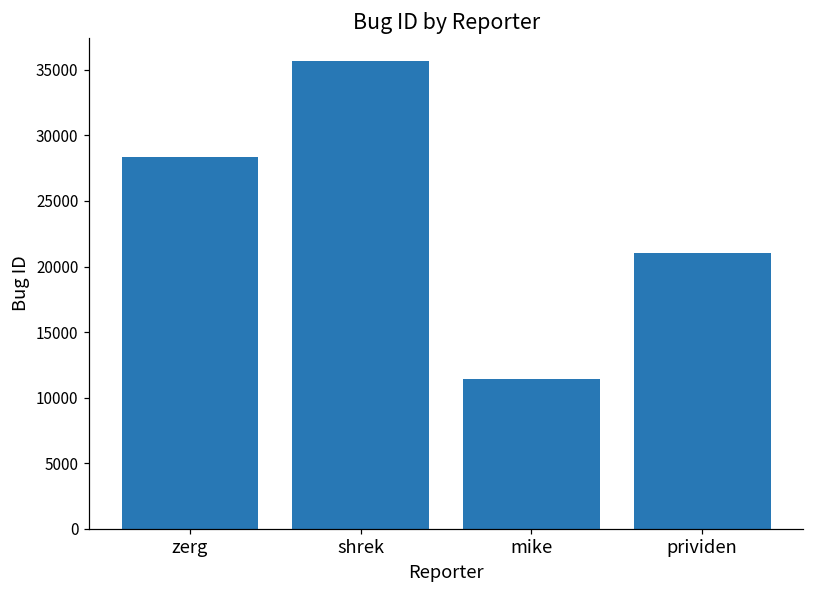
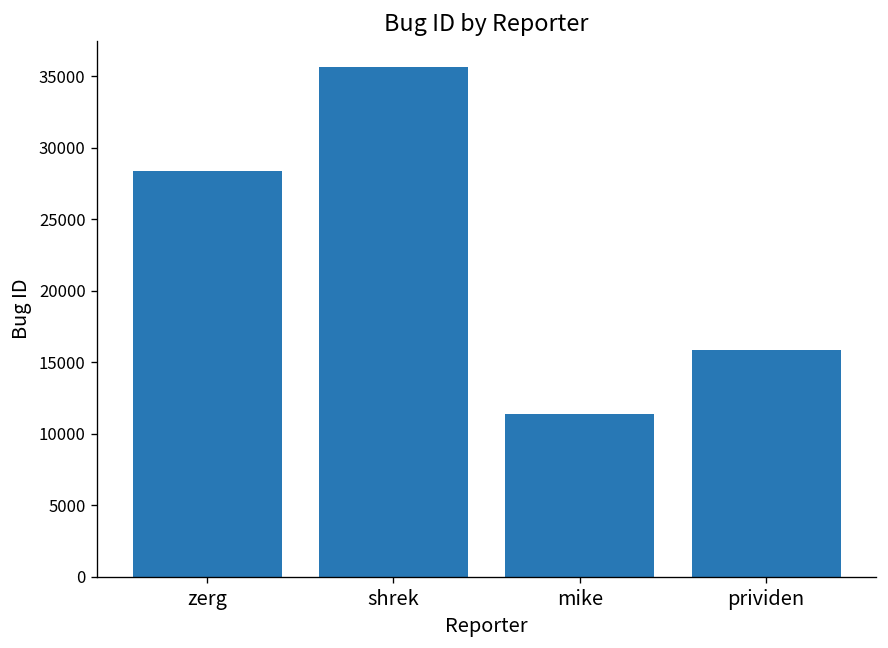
  {
    "zerg": 28400,
    "shrek": 35700,
    "mike": 11400,
-   "prividen": 21100
+   "prividen": 15800
  }
